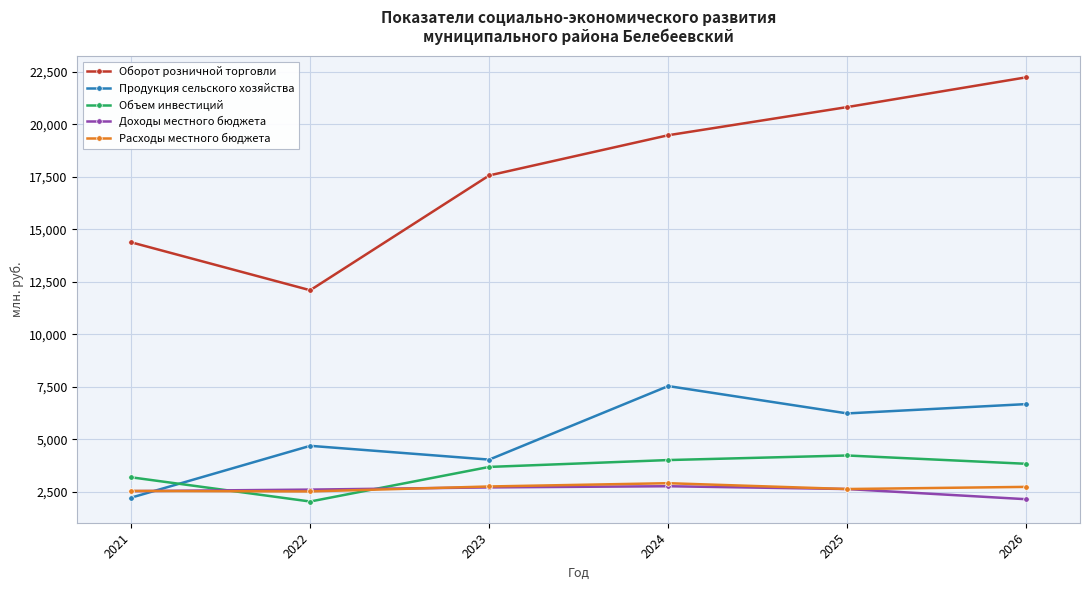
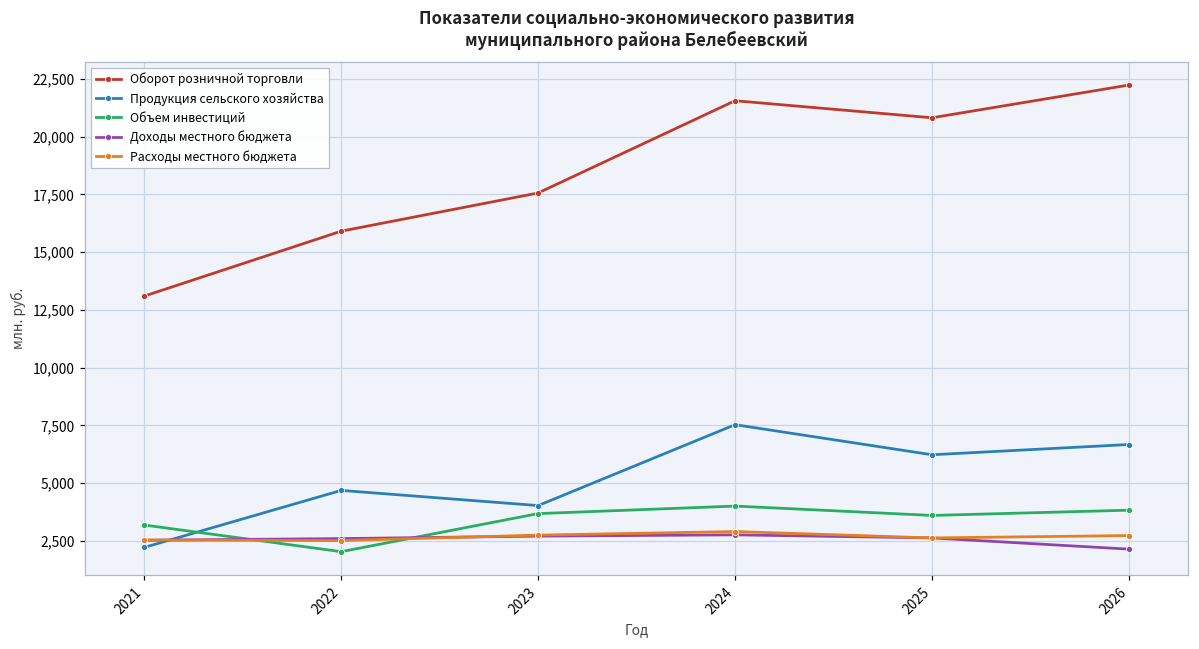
  {
    "Оборот розничной торговли": {
-     "2021": "14,400",
-     "2022": "12,100",
+     "2021": "13,100",
+     "2022": "15,900",
      "2023": "17,600",
-     "2024": "19,500",
+     "2024": "21,600",
      "2025": "20,800",
      "2026": "22,200"
    },
    "Продукция сельского хозяйства": {
      "2021": "2,200",
      "2022": "4,700",
      "2023": "4,000",
      "2024": "7,500",
      "2025": "6,200",
      "2026": "6,700"
    },
    "Объем инвестиций": {
      "2021": "3,200",
      "2022": "2,000",
      "2023": "3,700",
      "2024": "4,000",
-     "2025": "4,200",
+     "2025": "3,600",
      "2026": "3,800"
    },
    "Доходы местного бюджета": {
      "2024": "2,800",
      "2026": "2,100"
    },
    "Расходы местного бюджета": {
      "2024": "2,900",
      "2026": "2,700"
    }
  }
